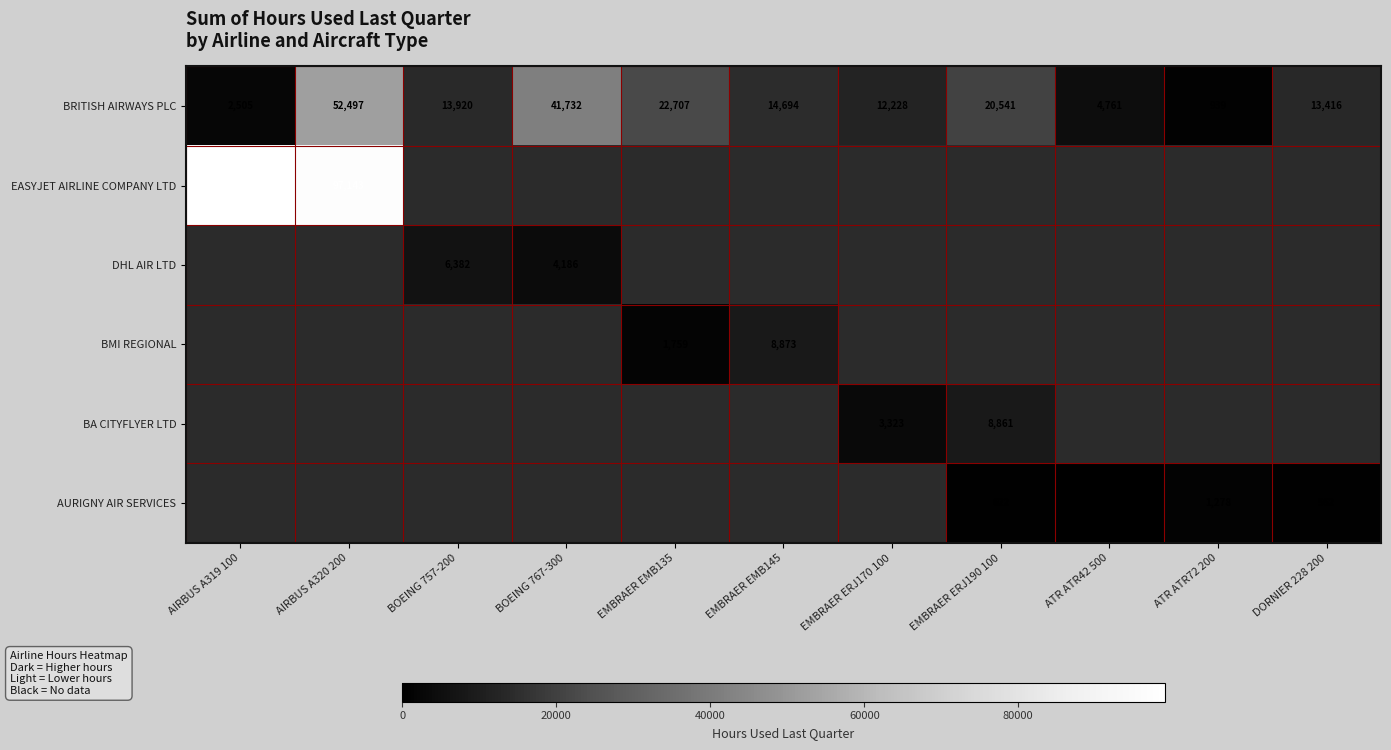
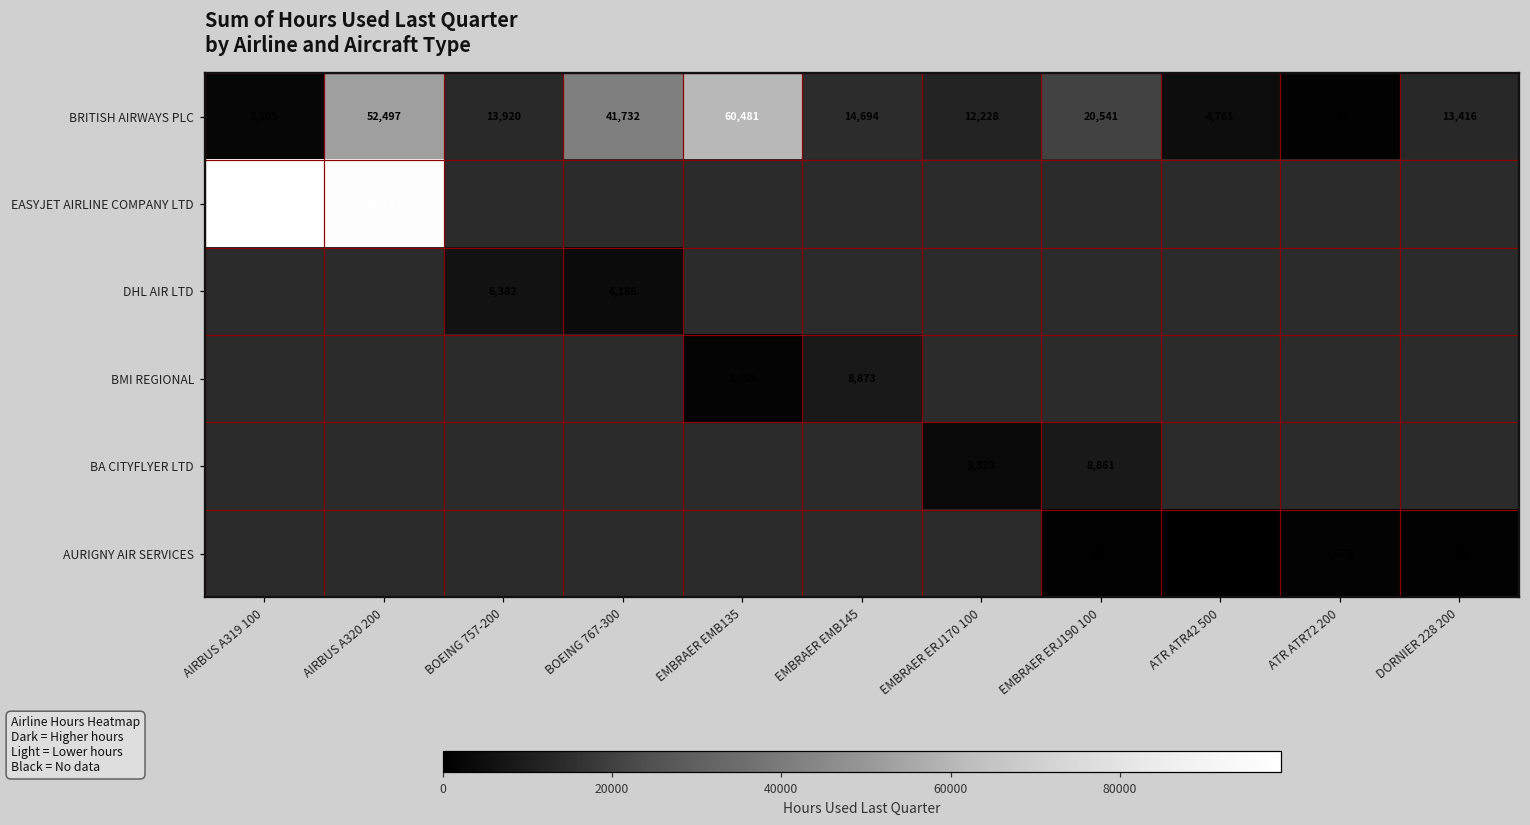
  {
    "BRITISH AIRWAYS PLC": {
      "AIRBUS A320 200": "52,497",
      "BOEING 767-300": "41,732",
-     "EMBRAER EMB135": "22,707",
+     "EMBRAER EMB135": "60,481",
      "EMBRAER ERJ190 100": "20,541"
    }
  }
